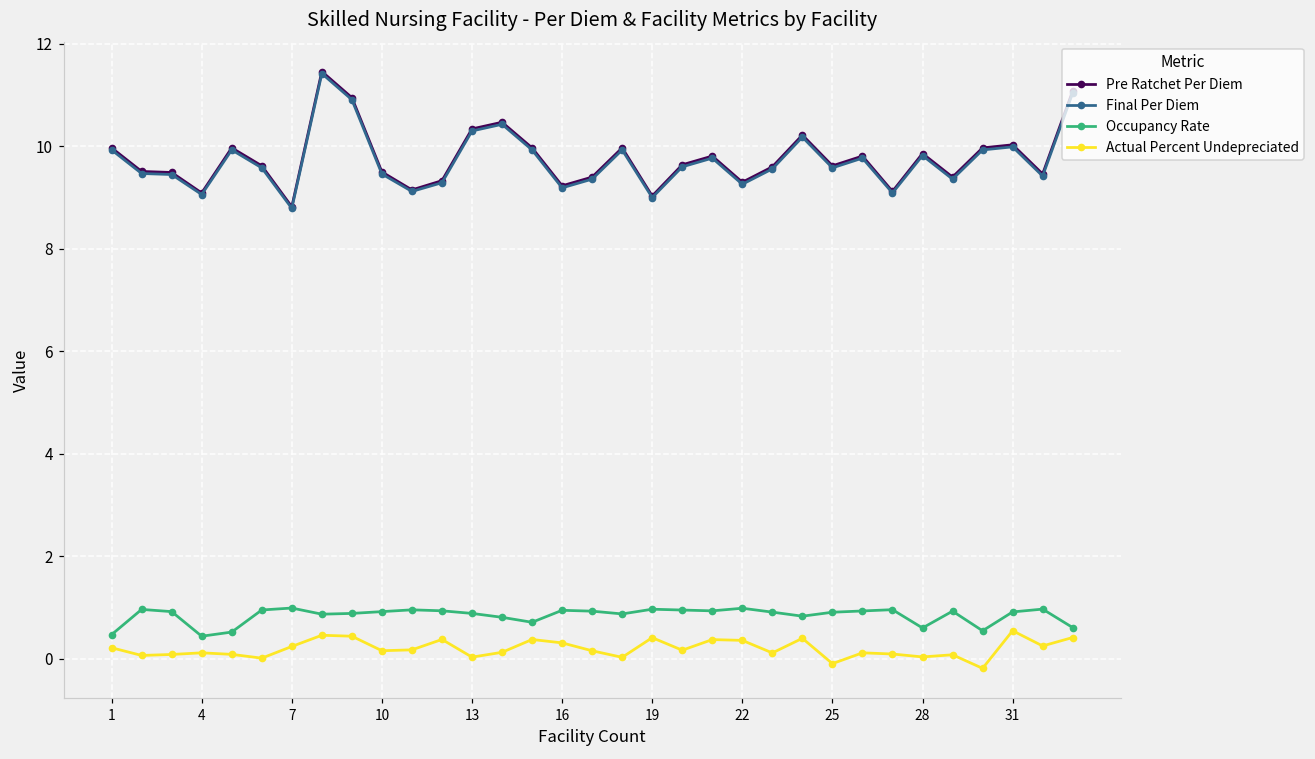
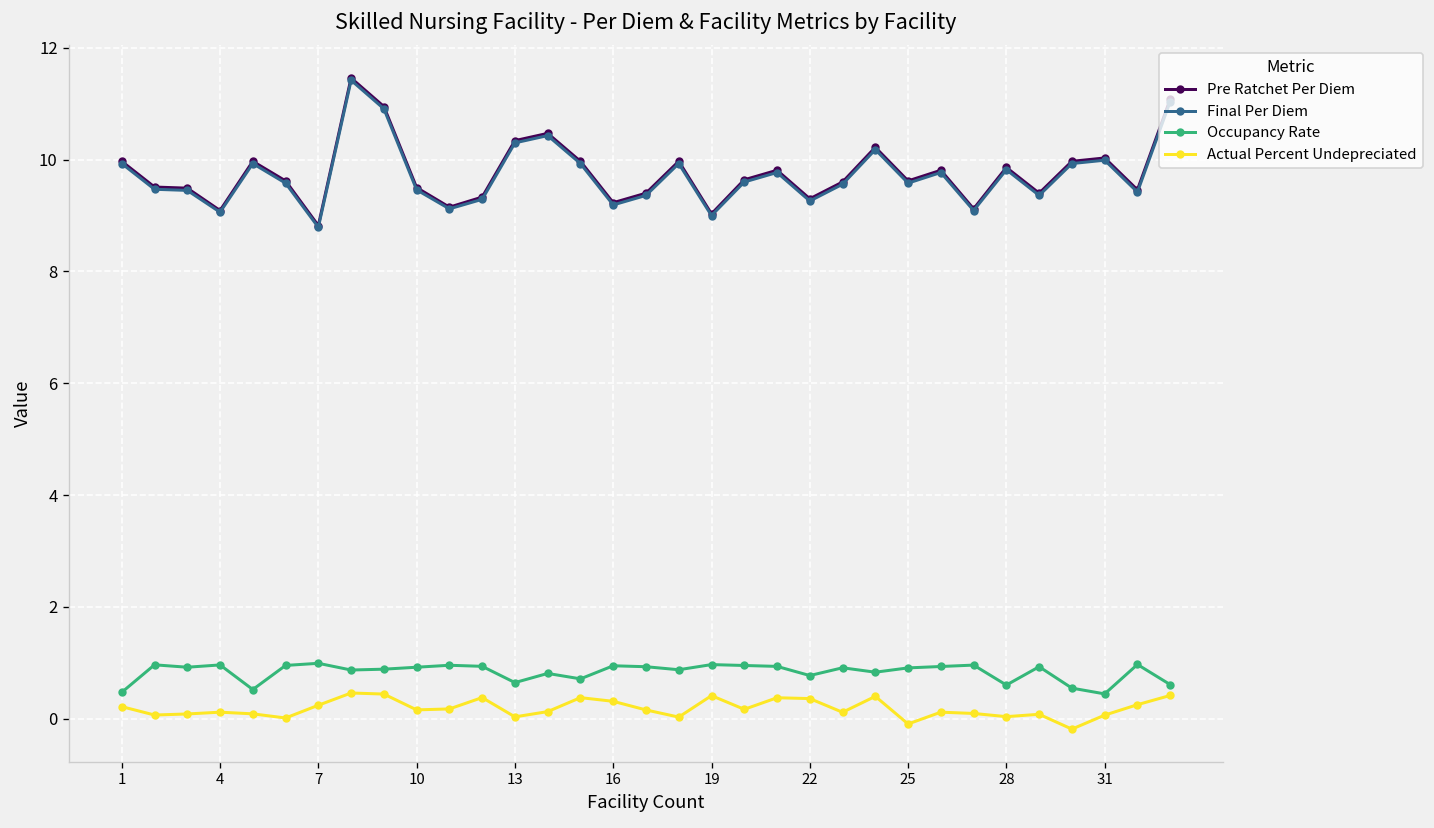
  {
    "Occupancy Rate": {
      "1": 0.5,
-     "4": 0.4,
+     "4": 1.0,
      "7": 1.0,
      "10": 0.9,
-     "13": 0.9,
+     "13": 0.6,
      "16": 0.9,
      "19": 1.0,
-     "22": 1.0,
+     "22": 0.8,
      "25": 0.9,
      "28": 0.6,
-     "31": 0.9
+     "31": 0.4
    },
    "Actual Percent Undepreciated": {
      "1": 0.2,
      "4": 0.1,
      "7": 0.2,
      "10": 0.2,
      "13": 0.0,
      "16": 0.3,
      "19": 0.4,
      "22": 0.4,
      "25": -0.1,
      "28": 0.0,
-     "31": 0.5
+     "31": 0.1
    }
  }
